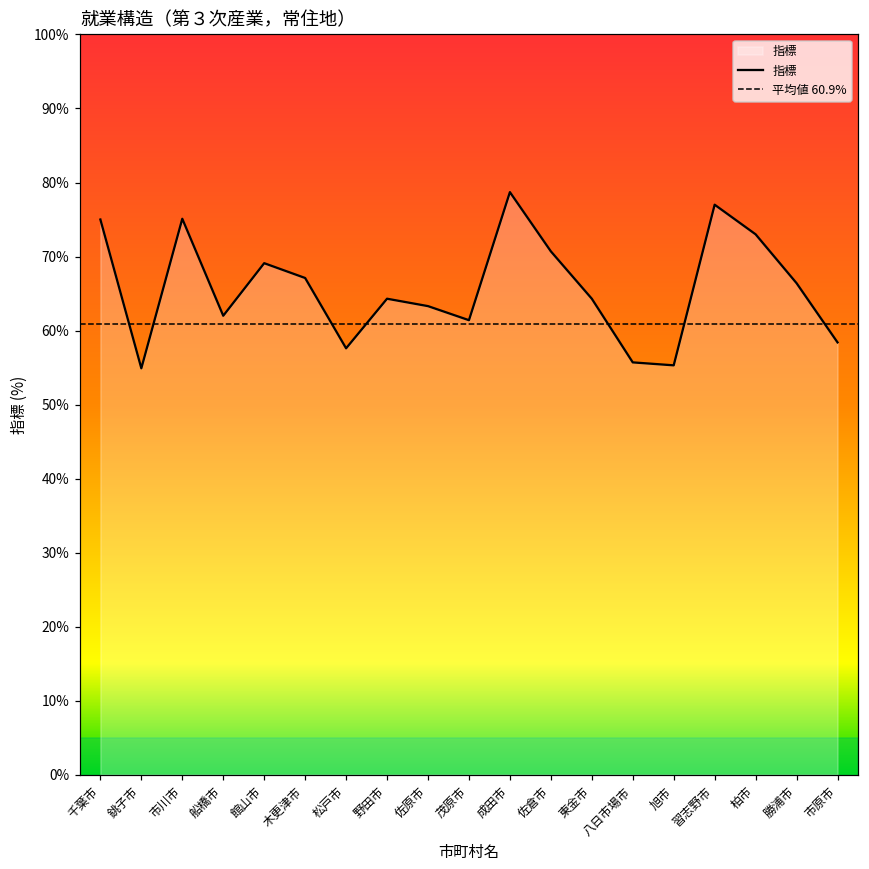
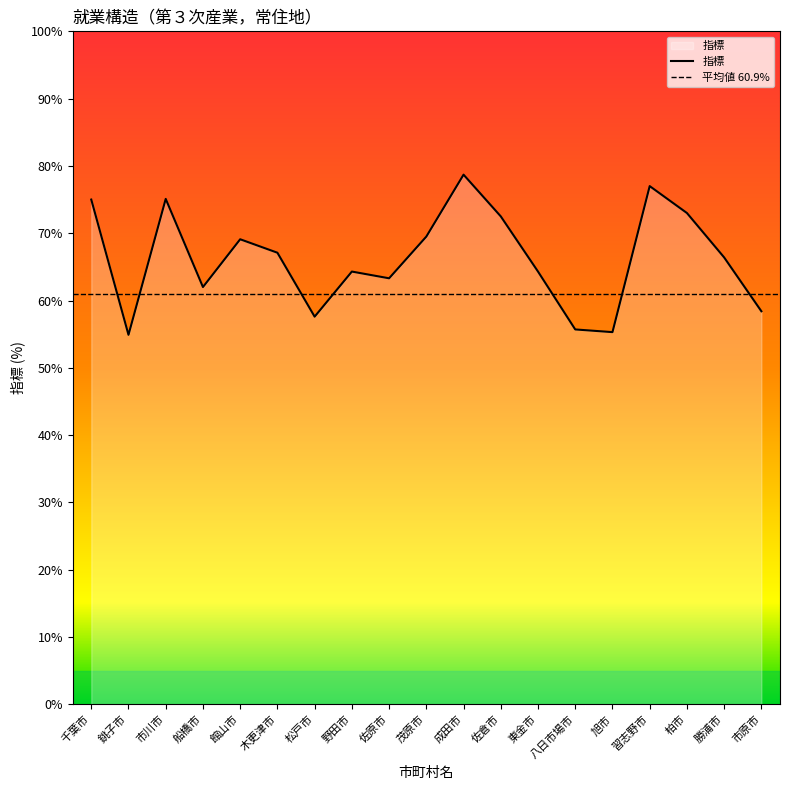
  {
    "千葉市": "75%",
    "銚子市": "55%",
    "市川市": "75%",
    "船橋市": "62%",
    "館山市": "69%",
    "木更津市": "67%",
    "松戸市": "58%",
    "野田市": "64%",
    "佐原市": "63%",
-   "茂原市": "61%",
+   "茂原市": "70%",
    "成田市": "79%",
-   "佐倉市": "71%",
+   "佐倉市": "73%",
    "東金市": "64%",
    "八日市場市": "56%",
    "旭市": "55%",
    "習志野市": "77%",
    "柏市": "73%",
    "勝浦市": "66%",
    "市原市": "58%"
  }
